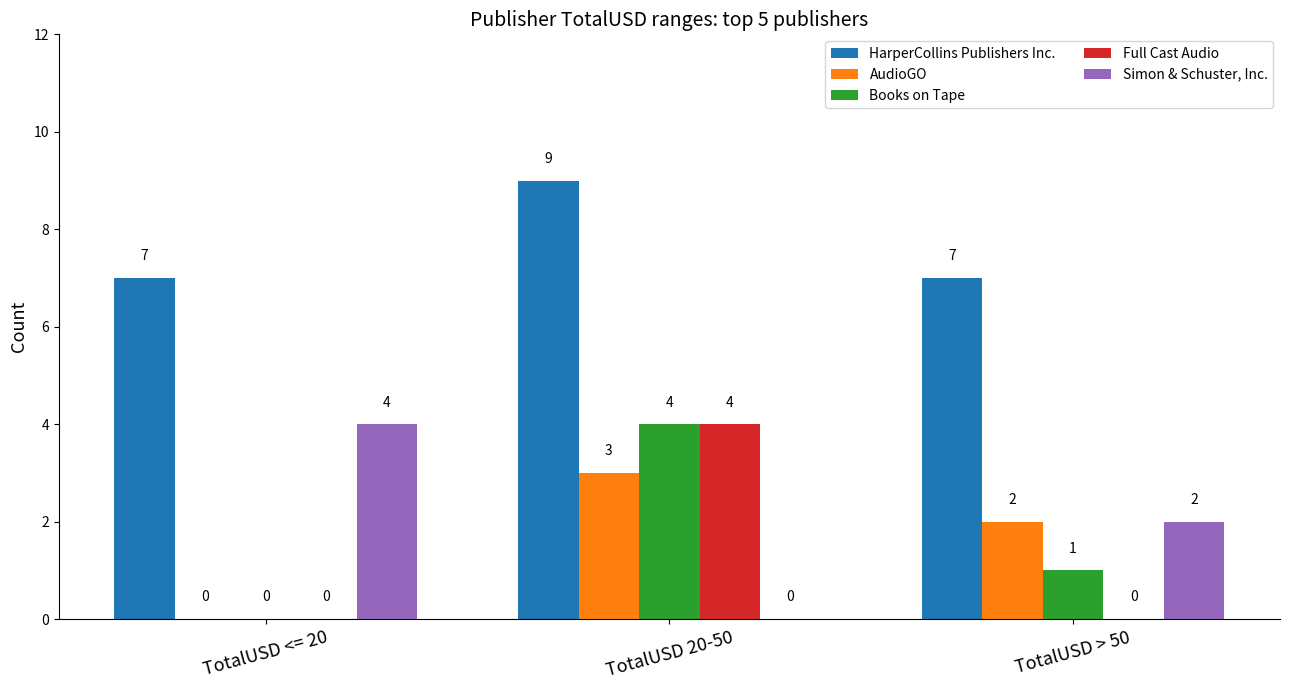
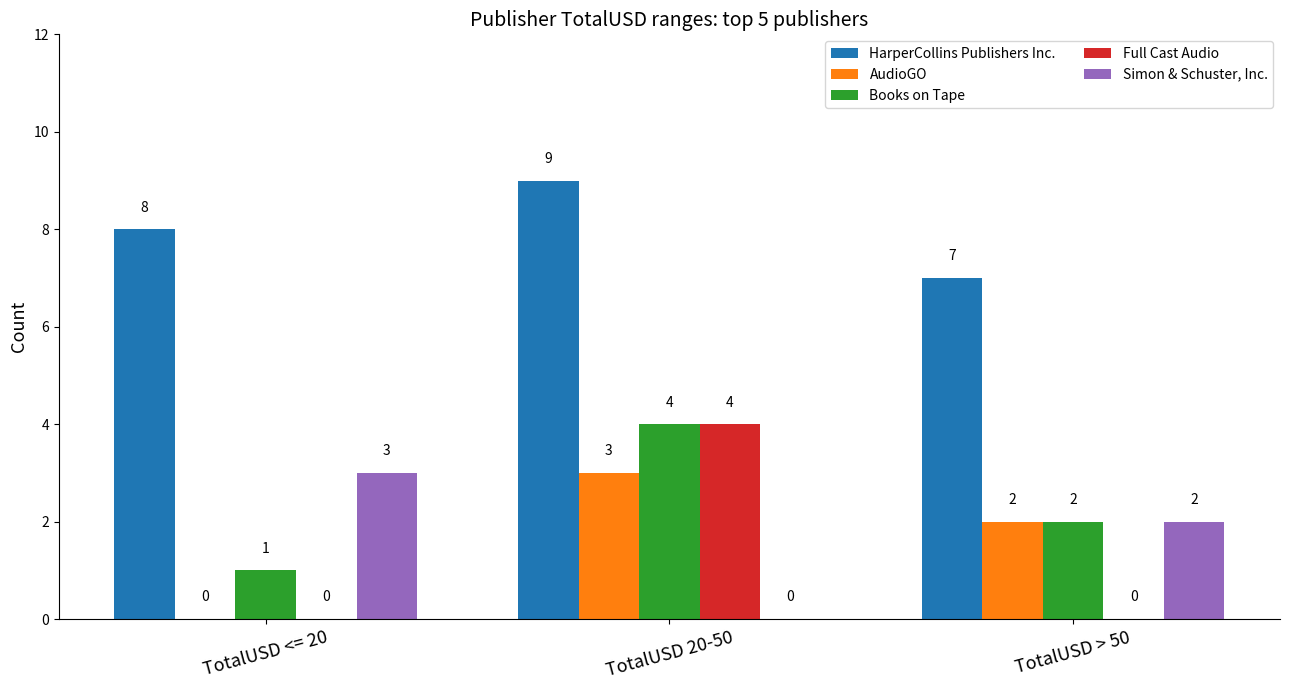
  {
    "HarperCollins Publishers Inc.": {
-     "TotalUSD <= 20": 7,
+     "TotalUSD <= 20": 8,
      "TotalUSD 20-50": 9,
      "TotalUSD > 50": 7
    },
    "AudioGO": {
      "TotalUSD <= 20": 0,
      "TotalUSD 20-50": 3,
      "TotalUSD > 50": 2
    },
    "Books on Tape": {
-     "TotalUSD <= 20": 0,
+     "TotalUSD <= 20": 1,
      "TotalUSD 20-50": 4,
-     "TotalUSD > 50": 1
+     "TotalUSD > 50": 2
    },
    "Full Cast Audio": {
      "TotalUSD <= 20": 0,
      "TotalUSD 20-50": 4,
      "TotalUSD > 50": 0
    },
    "Simon & Schuster, Inc.": {
-     "TotalUSD <= 20": 4,
+     "TotalUSD <= 20": 3,
      "TotalUSD 20-50": 0,
      "TotalUSD > 50": 2
    }
  }
